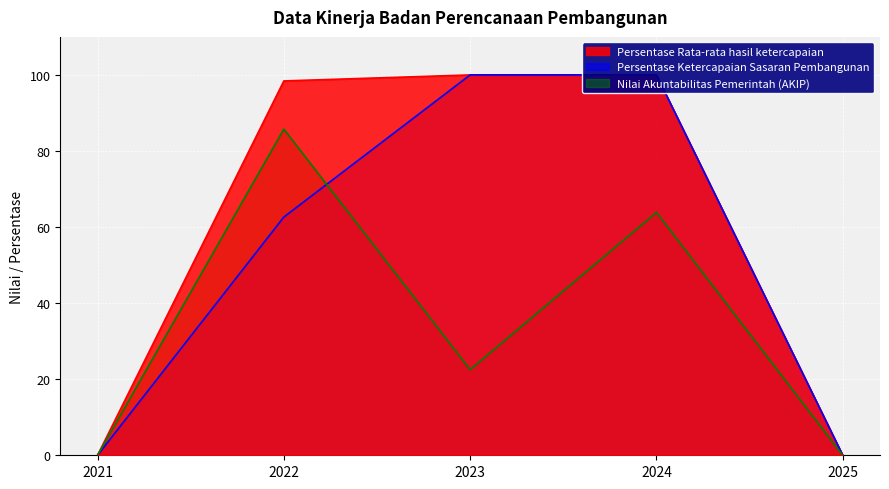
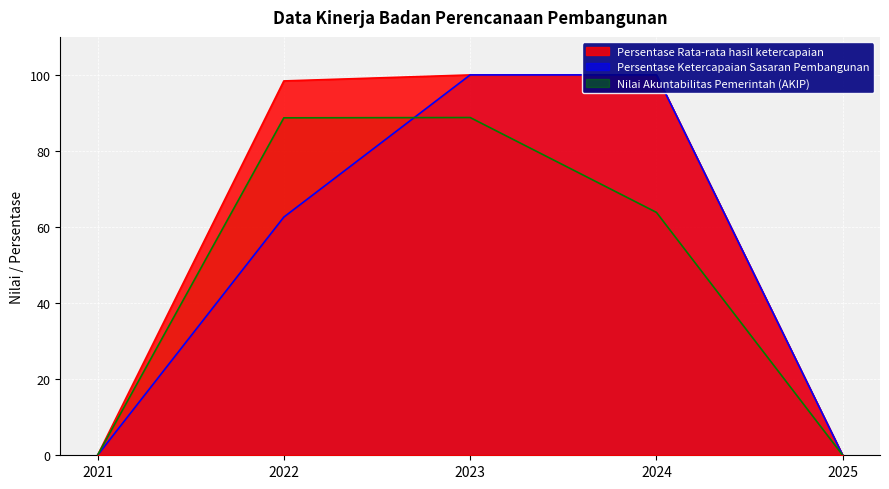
  {
    "Persentase Rata-rata hasil ketercapaian": {
      "2022": 98
    },
    "Persentase Ketercapaian Sasaran Pembangunan": {
      "2022": 63
    },
    "Nilai Akuntabilitas Pemerintah (AKIP)": {
-     "2022": 86,
-     "2023": 23,
+     "2022": 89,
+     "2023": 89,
      "2024": 64
    }
  }
